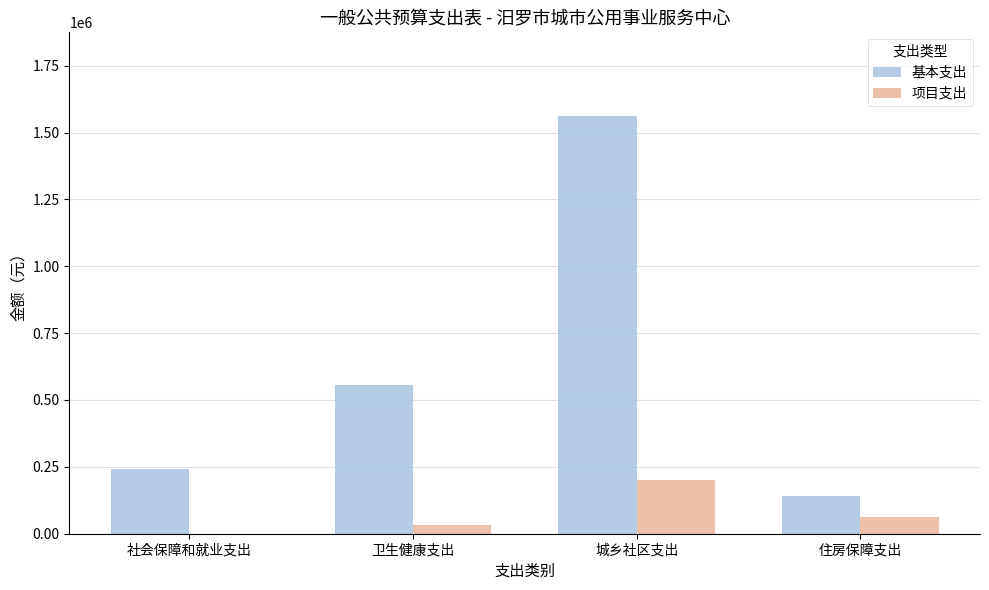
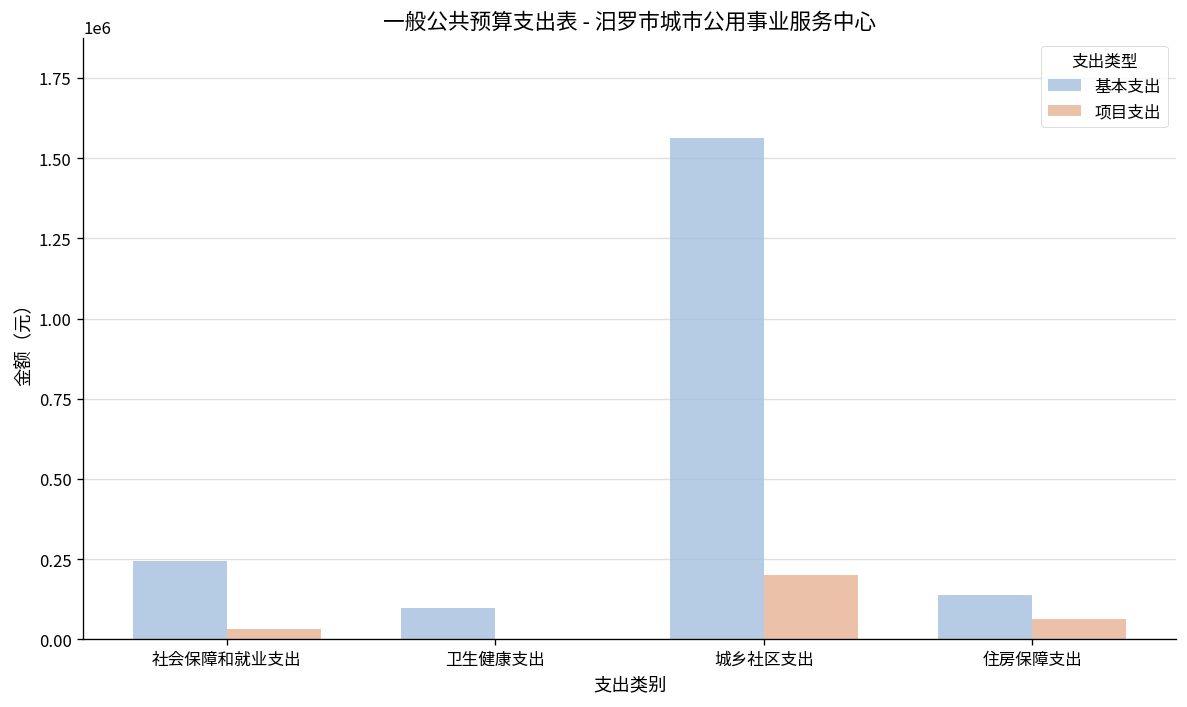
  {
    "基本支出": {
      "社会保障和就业支出": 240000,
-     "卫生健康支出": 560000,
+     "卫生健康支出": 100000,
      "城乡社区支出": 1560000,
      "住房保障支出": 140000
    },
    "项目支出": {
-     "社会保障和就业支出": 0,
-     "卫生健康支出": 30000,
+     "社会保障和就业支出": 30000,
+     "卫生健康支出": 0,
      "城乡社区支出": 200000,
      "住房保障支出": 60000
    }
  }
